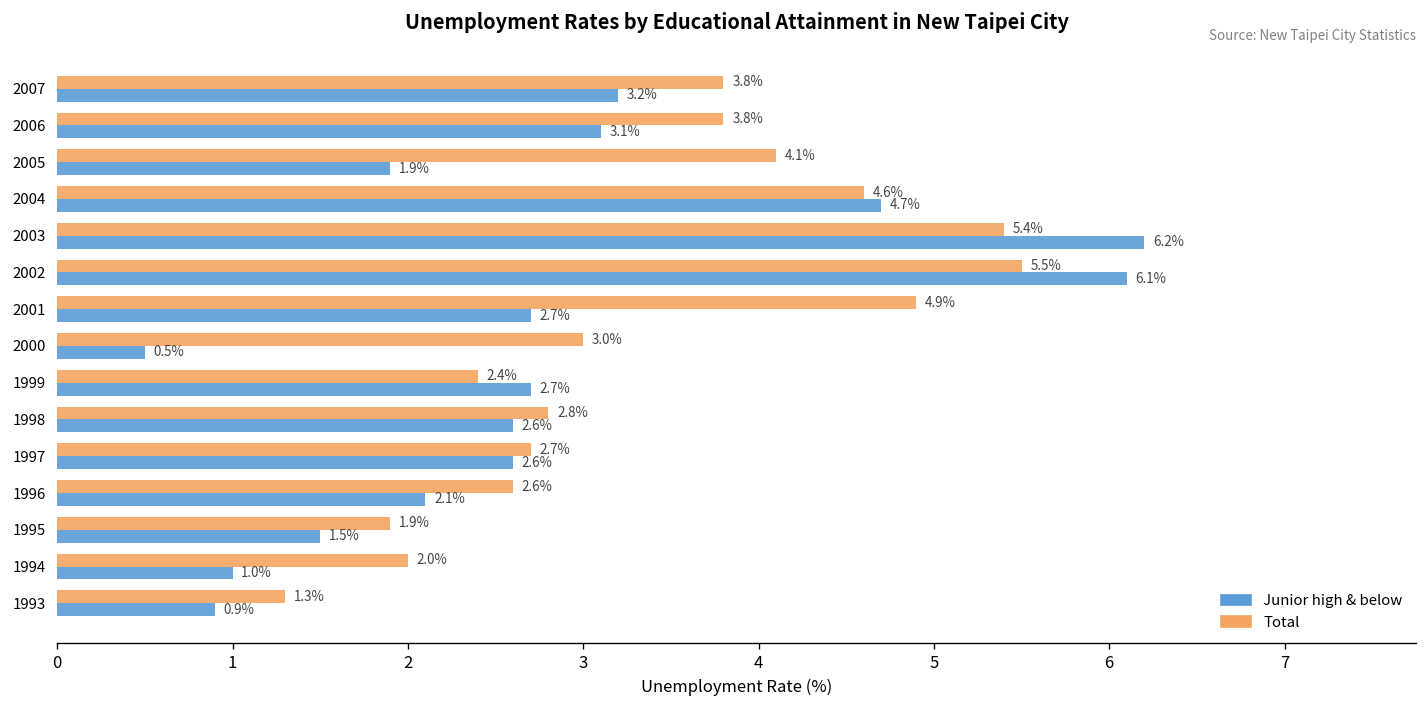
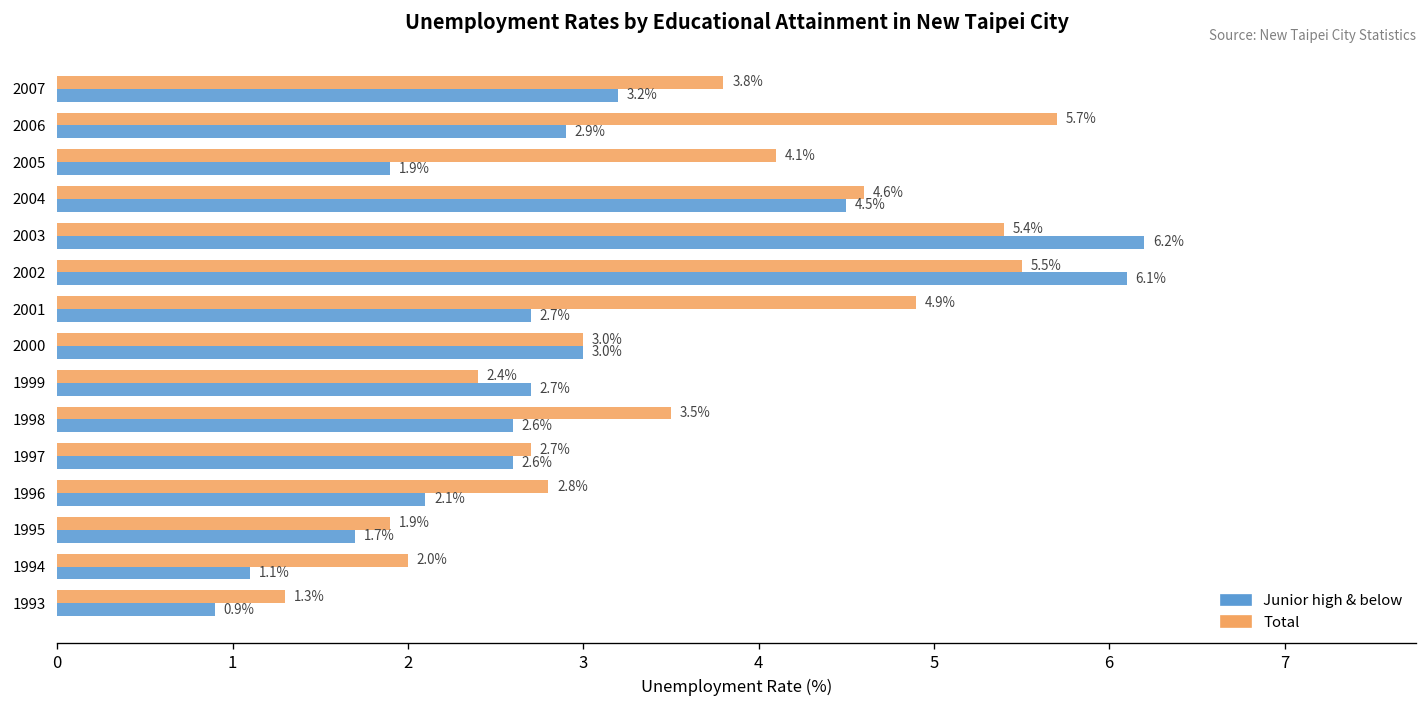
  {
    "Junior high & below": {
      "2007": "3.2%",
-     "2006": "3.1%",
+     "2006": "2.9%",
      "2005": "1.9%",
-     "2004": "4.7%",
+     "2004": "4.5%",
      "2003": "6.2%",
      "2002": "6.1%",
      "2001": "2.7%",
-     "2000": "0.5%",
+     "2000": "3.0%",
      "1999": "2.7%",
      "1998": "2.6%",
      "1997": "2.6%",
      "1996": "2.1%",
-     "1995": "1.5%",
-     "1994": "1.0%",
+     "1995": "1.7%",
+     "1994": "1.1%",
      "1993": "0.9%"
    },
    "Total": {
      "2007": "3.8%",
-     "2006": "3.8%",
+     "2006": "5.7%",
      "2005": "4.1%",
      "2004": "4.6%",
      "2003": "5.4%",
      "2002": "5.5%",
      "2001": "4.9%",
      "2000": "3.0%",
      "1999": "2.4%",
-     "1998": "2.8%",
+     "1998": "3.5%",
      "1997": "2.7%",
-     "1996": "2.6%",
+     "1996": "2.8%",
      "1995": "1.9%",
      "1994": "2.0%",
      "1993": "1.3%"
    }
  }
